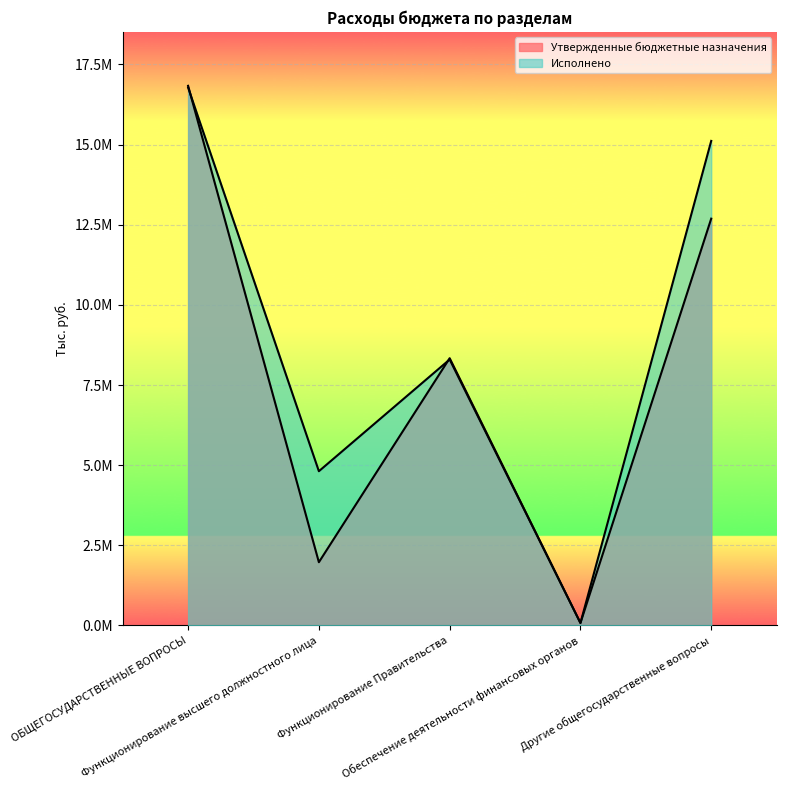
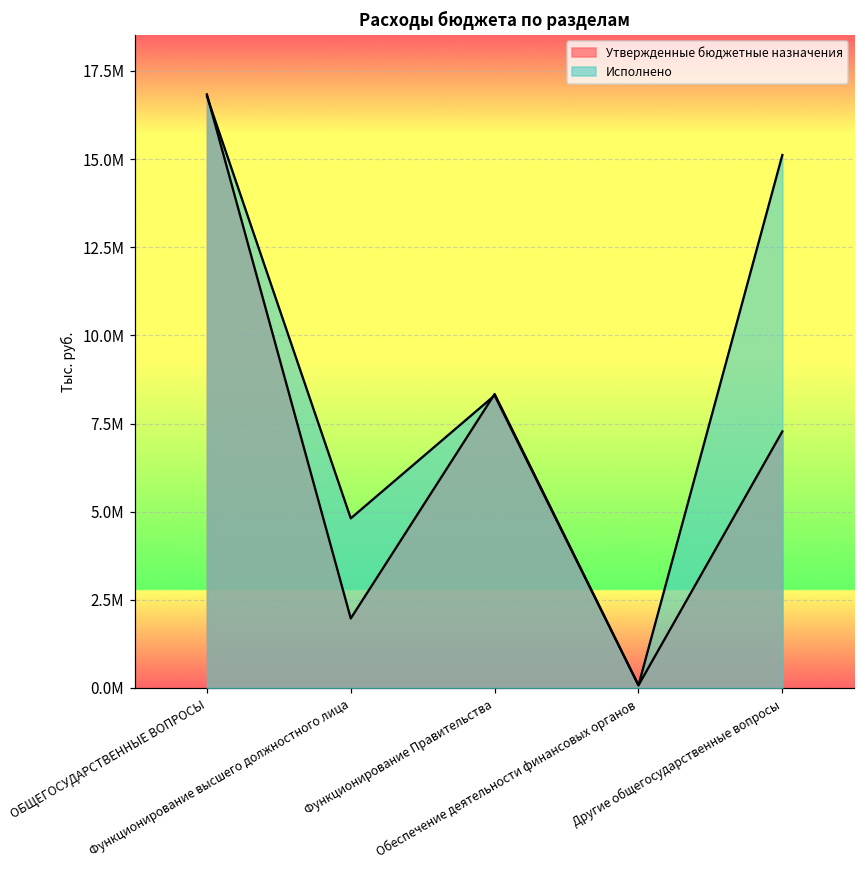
  {
    "Утвержденные бюджетные назначения": {
      "Функционирование высшего должностного лица": 2000000,
-     "Другие общегосударственные вопросы": 12700000
+     "Другие общегосударственные вопросы": 7300000
    },
    "Исполнено": {
      "Функционирование высшего должностного лица": 4800000,
      "Другие общегосударственные вопросы": 15100000
    }
  }
